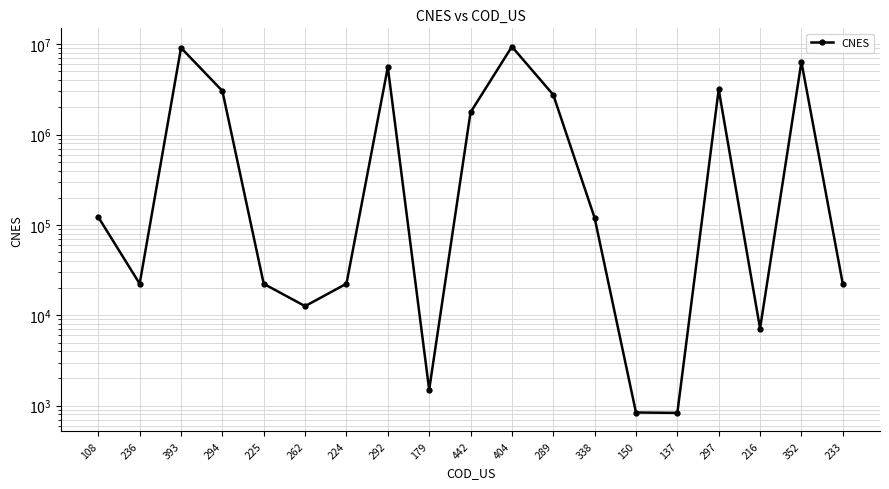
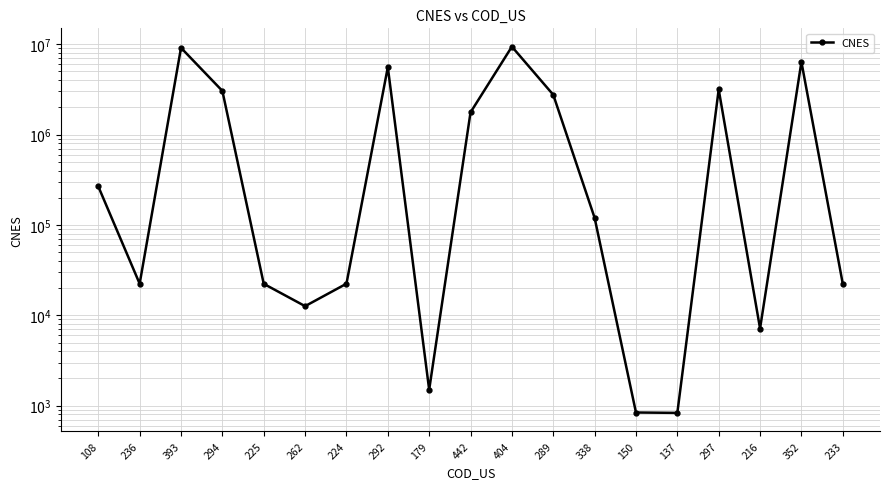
  {
-   "108": 120000,
+   "108": 270000,
    "236": 22000,
    "393": 9000000,
    "294": 3000000,
    "225": 22000,
    "262": 13000,
    "224": 22000,
    "292": 6000000,
    "179": 1500,
    "442": 1800000,
    "404": 9000000,
    "289": 2800000,
    "338": 120000,
    "150": 800,
    "137": 800,
    "297": 3200000,
    "216": 7000,
    "352": 6000000,
    "233": 22000
  }
